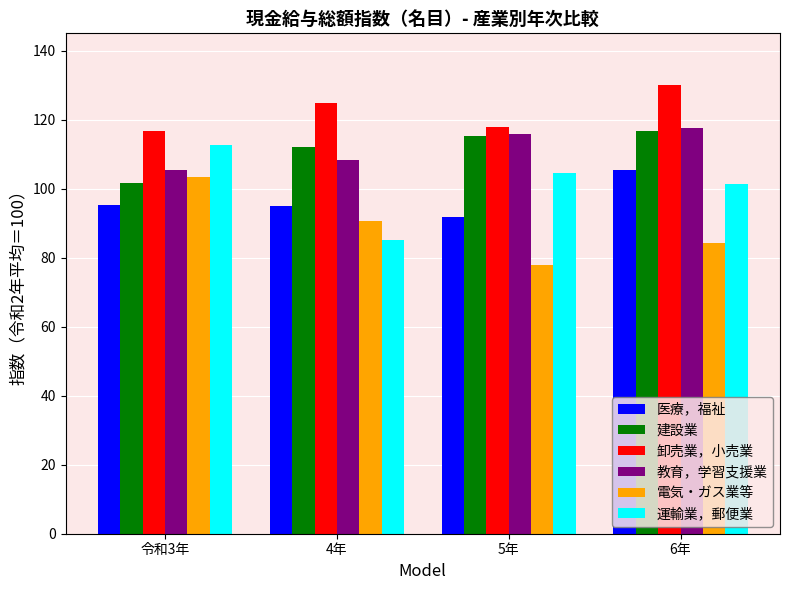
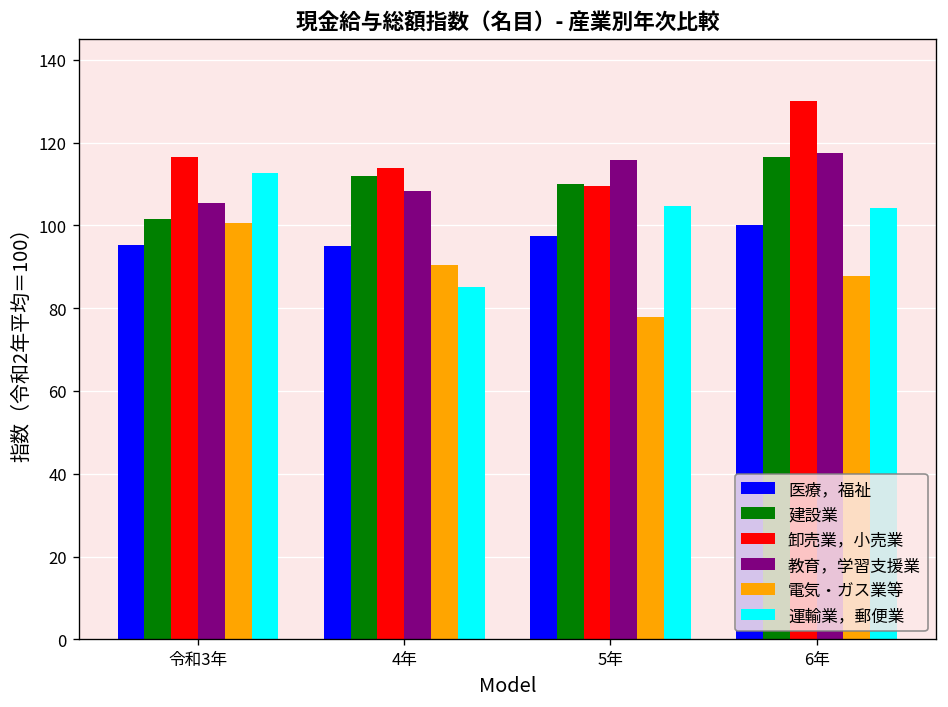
  {
    "医療，福祉": {
      "令和3年": 95,
      "4年": 95,
-     "5年": 92,
-     "6年": 105
+     "5年": 97,
+     "6年": 100
    },
    "建設業": {
      "令和3年": 102,
      "4年": 112,
-     "5年": 115,
+     "5年": 110,
      "6年": 117
    },
    "卸売業，小売業": {
      "令和3年": 117,
-     "4年": 125,
-     "5年": 118,
+     "4年": 114,
+     "5年": 110,
      "6年": 130
    },
    "教育，学習支援業": {
      "令和3年": 105,
      "4年": 108,
      "5年": 116,
      "6年": 118
    },
    "電気・ガス業等": {
-     "令和3年": 103,
+     "令和3年": 101,
      "4年": 91,
      "5年": 78,
-     "6年": 84
+     "6年": 88
    },
    "運輸業，郵便業": {
      "令和3年": 113,
      "4年": 85,
      "5年": 105,
-     "6年": 101
+     "6年": 104
    }
  }
